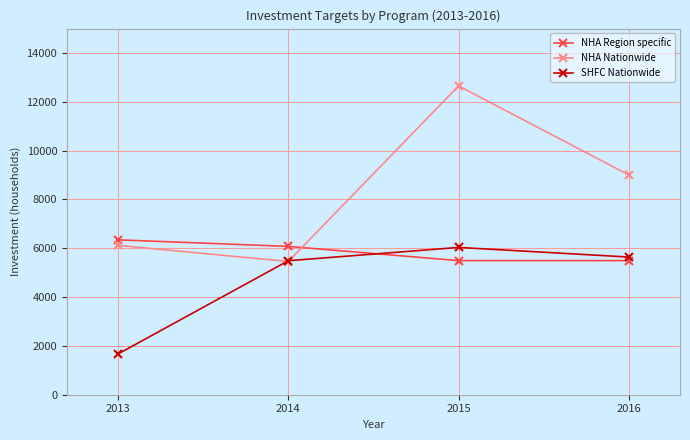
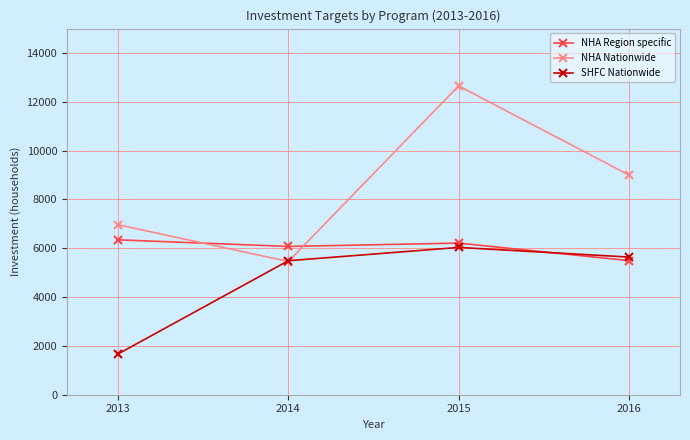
  {
    "NHA Region specific": {
      "2013": 6300,
      "2014": 6100,
-     "2015": 5500,
+     "2015": 6200,
      "2016": 5500
    },
    "NHA Nationwide": {
-     "2013": 6100,
+     "2013": 7000,
      "2015": 12700,
      "2016": 9000
    },
    "SHFC Nationwide": {
      "2013": 1700,
      "2015": 6000,
      "2016": 5600
    }
  }
